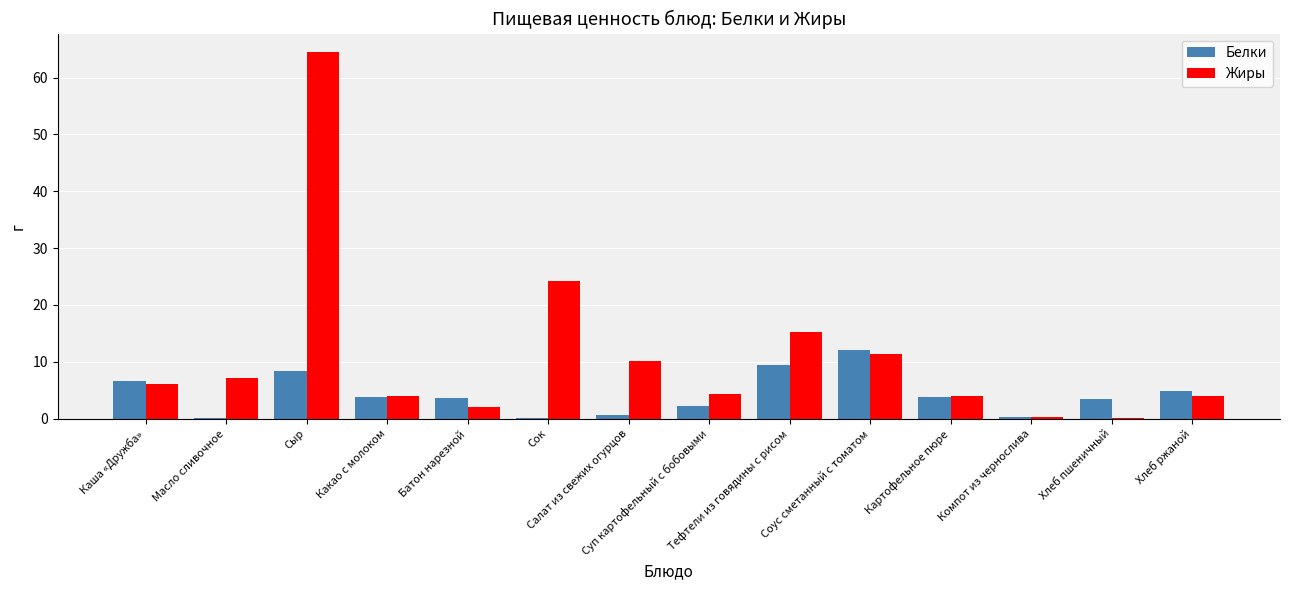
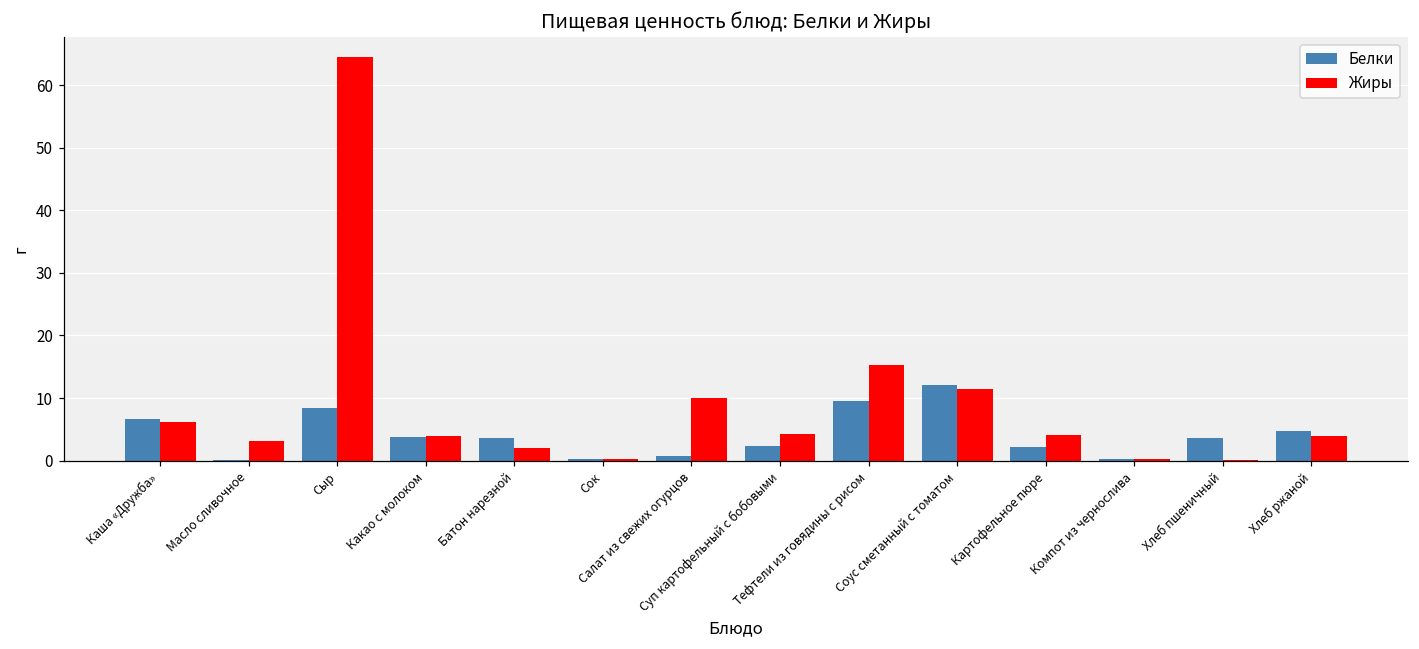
  {
    "Белки": {
      "Каша «Дружба»": 7,
      "Сыр": 8,
      "Какао с молоком": 4,
      "Батон нарезной": 4,
      "Салат из свежих огурцов": 1,
      "Суп картофельный с бобовыми": 2,
      "Тефтели из говядины с рисом": 10,
      "Соус сметанный с томатом": 12,
-     "Картофельное пюре": 4,
+     "Картофельное пюре": 2,
      "Хлеб пшеничный": 4,
      "Хлеб ржаной": 5
    },
    "Жиры": {
      "Каша «Дружба»": 6,
-     "Масло сливочное": 7,
+     "Масло сливочное": 3,
      "Сыр": 65,
      "Какао с молоком": 4,
      "Батон нарезной": 2,
-     "Сок": 24,
+     "Сок": 0,
      "Салат из свежих огурцов": 10,
      "Суп картофельный с бобовыми": 4,
      "Тефтели из говядины с рисом": 15,
      "Соус сметанный с томатом": 11,
      "Картофельное пюре": 4,
      "Хлеб ржаной": 4
    }
  }
